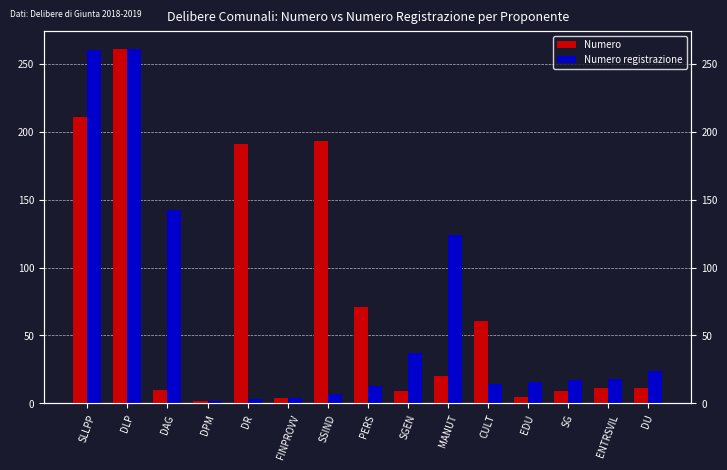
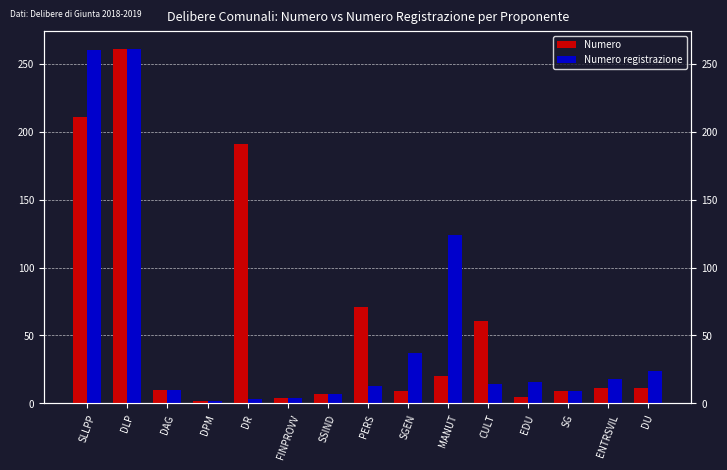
  {
    "Numero": {
      "SLLPP": 211,
      "DLP": 261,
      "DAG": 10,
      "DPM": 2,
      "DR": 191,
      "FINPROVV": 4,
-     "SSIND": 193,
+     "SSIND": 7,
      "PERS": 71,
      "SGEN": 9,
      "MANUT": 20,
      "CULT": 61,
      "EDU": 5,
      "SG": 9,
      "ENTRSVIL": 11,
      "DU": 11
    },
    "Numero registrazione": {
      "SLLPP": 260,
      "DLP": 261,
-     "DAG": 142,
+     "DAG": 10,
      "DPM": 2,
      "DR": 3,
      "FINPROVV": 4,
      "SSIND": 7,
      "PERS": 13,
      "SGEN": 37,
      "MANUT": 124,
      "CULT": 14,
      "EDU": 16,
-     "SG": 17,
+     "SG": 9,
      "ENTRSVIL": 18,
      "DU": 24
    }
  }
